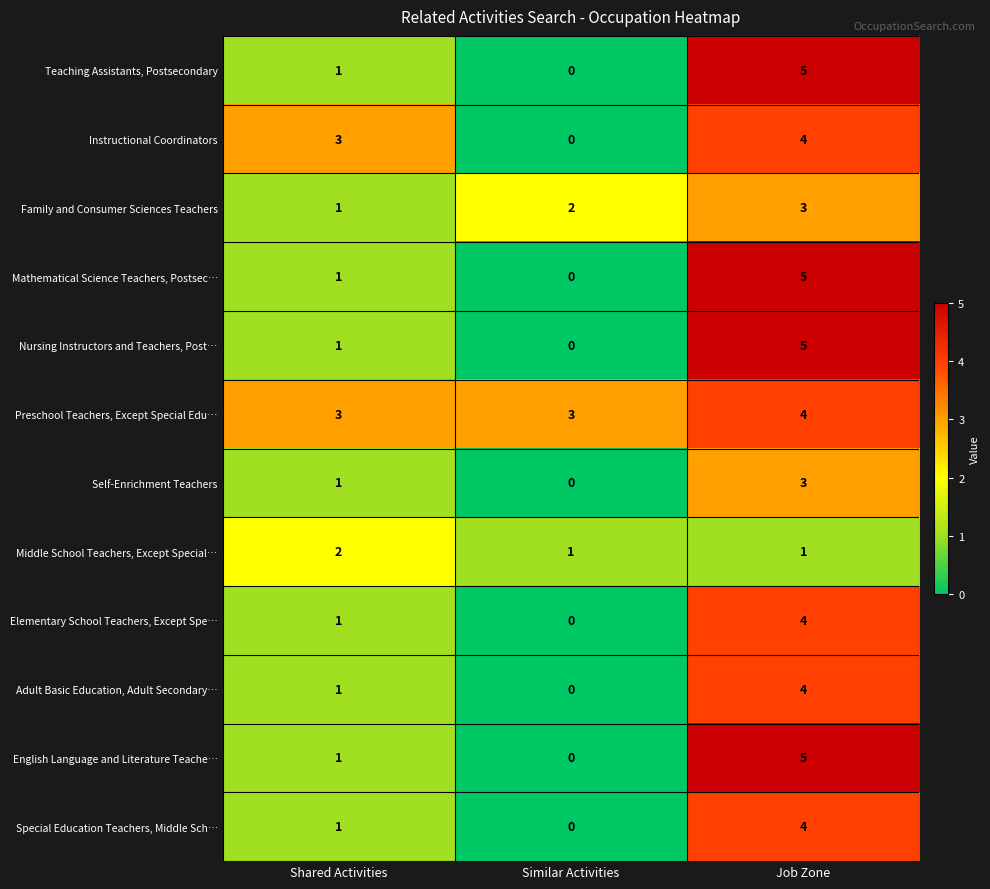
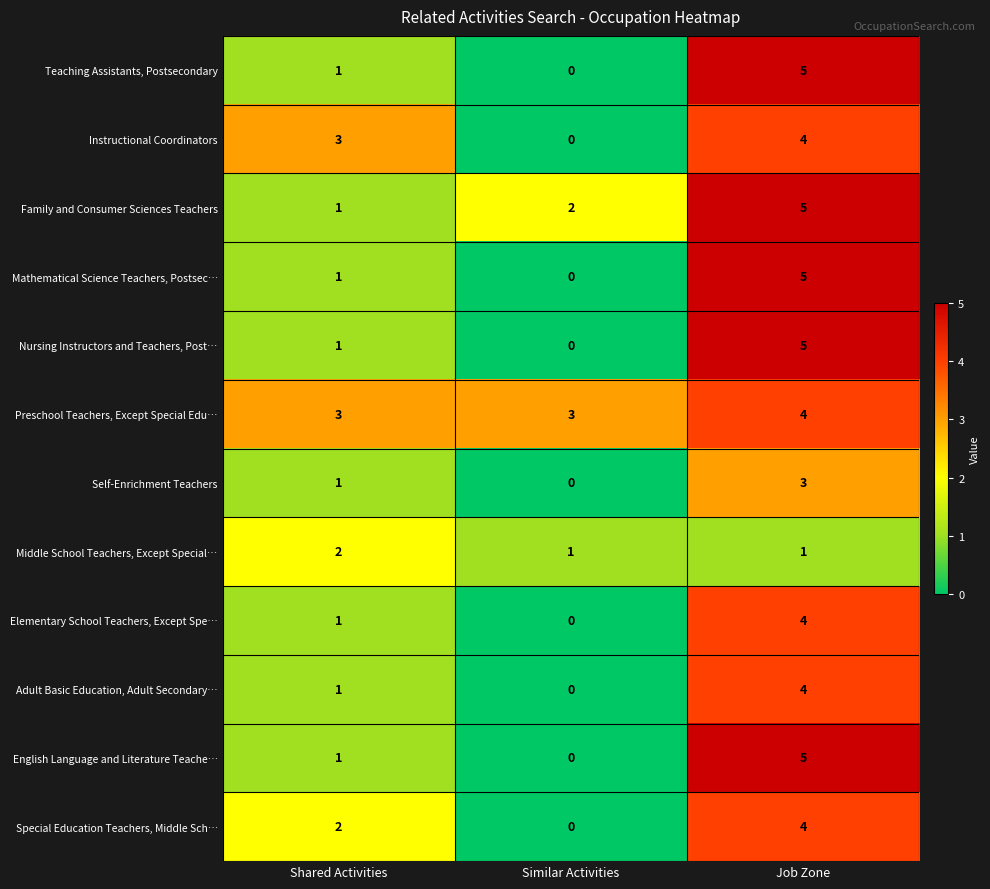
  {
    "Teaching Assistants, Postsecondary": {
      "Shared Activities": 1,
      "Similar Activities": 0,
      "Job Zone": 5
    },
    "Instructional Coordinators": {
      "Shared Activities": 3,
      "Similar Activities": 0,
      "Job Zone": 4
    },
    "Family and Consumer Sciences Teachers": {
      "Shared Activities": 1,
      "Similar Activities": 2,
-     "Job Zone": 3
+     "Job Zone": 5
    },
    "Mathematical Science Teachers, Postsec…": {
      "Shared Activities": 1,
      "Similar Activities": 0,
      "Job Zone": 5
    },
    "Nursing Instructors and Teachers, Post…": {
      "Shared Activities": 1,
      "Similar Activities": 0,
      "Job Zone": 5
    },
    "Preschool Teachers, Except Special Edu…": {
      "Shared Activities": 3,
      "Similar Activities": 3,
      "Job Zone": 4
    },
    "Self-Enrichment Teachers": {
      "Shared Activities": 1,
      "Similar Activities": 0,
      "Job Zone": 3
    },
    "Middle School Teachers, Except Special…": {
      "Shared Activities": 2,
      "Similar Activities": 1,
      "Job Zone": 1
    },
    "Elementary School Teachers, Except Spe…": {
      "Shared Activities": 1,
      "Similar Activities": 0,
      "Job Zone": 4
    },
    "Adult Basic Education, Adult Secondary…": {
      "Shared Activities": 1,
      "Similar Activities": 0,
      "Job Zone": 4
    },
    "English Language and Literature Teache…": {
      "Shared Activities": 1,
      "Similar Activities": 0,
      "Job Zone": 5
    },
    "Special Education Teachers, Middle Sch…": {
-     "Shared Activities": 1,
+     "Shared Activities": 2,
      "Similar Activities": 0,
      "Job Zone": 4
    }
  }
